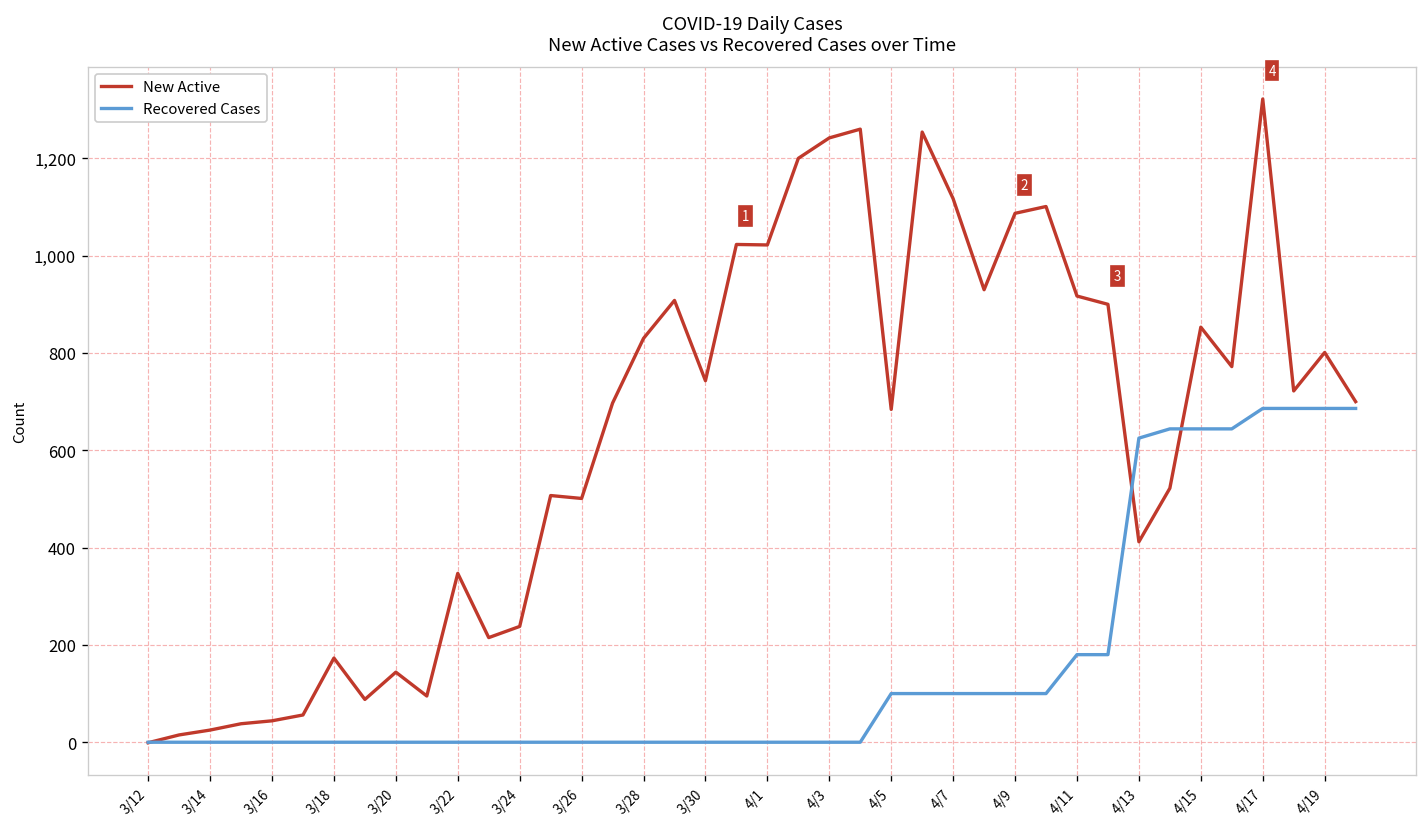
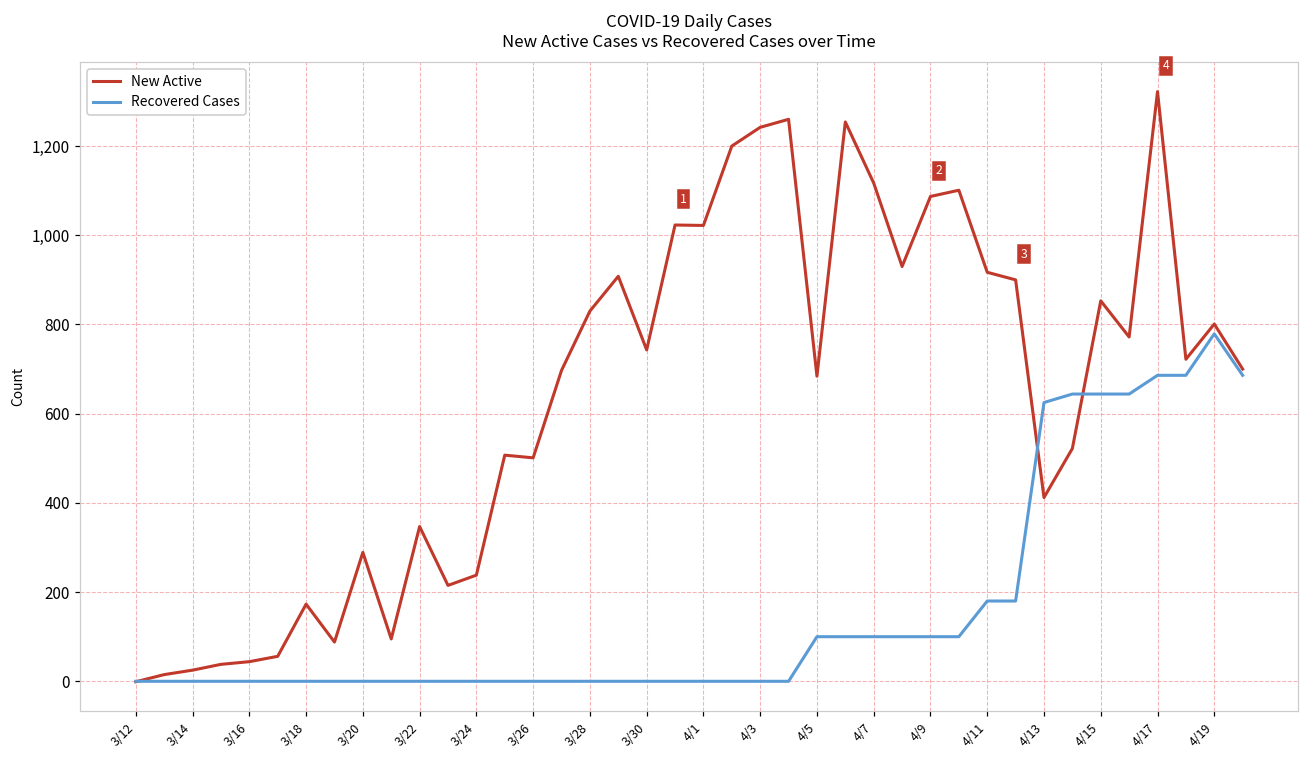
  {
    "New Active": {
      "3/14": "30",
      "3/16": "40",
      "3/18": "170",
-     "3/20": "140",
+     "3/20": "290",
      "3/22": "350",
      "3/24": "240",
      "3/26": "500",
      "3/28": "830",
      "3/30": "740",
      "4/1": "1,020",
      "4/3": "1,240",
      "4/5": "680",
      "4/7": "1,120",
      "4/11": "920",
      "4/13": "410",
      "4/15": "850",
      "4/19": "800"
    },
    "Recovered Cases": {
      "3/14": "0",
      "3/16": "0",
      "3/18": "0",
      "3/20": "0",
      "3/22": "0",
      "3/24": "0",
      "3/26": "0",
      "3/28": "0",
      "3/30": "0",
      "4/1": "0",
      "4/3": "0",
      "4/5": "100",
      "4/7": "100",
      "4/9": "100",
      "4/11": "180",
      "4/13": "630",
      "4/15": "640",
      "4/17": "690",
-     "4/19": "690"
+     "4/19": "780"
    }
  }
